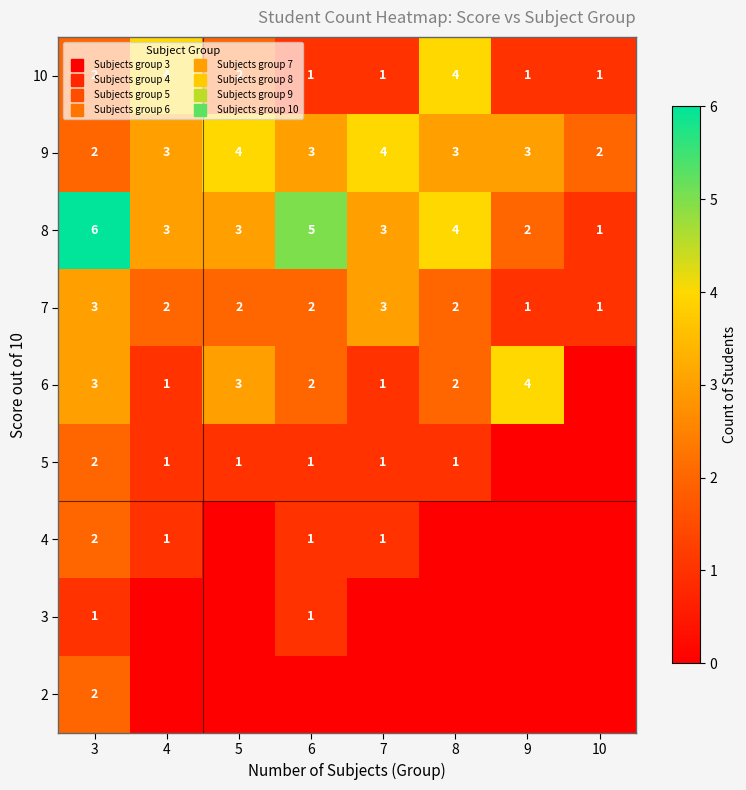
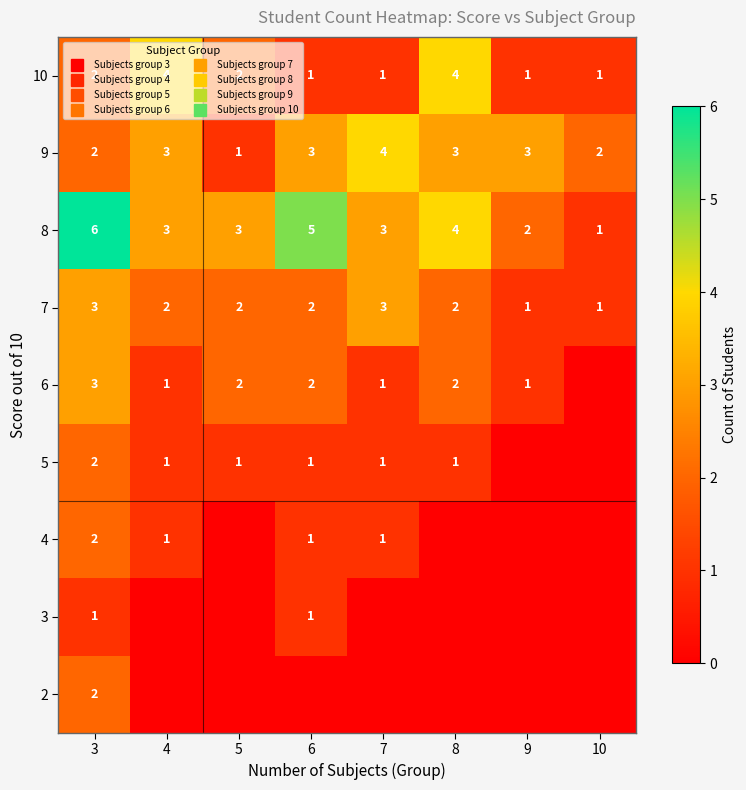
  {
    "10": {
      "6": 1,
      "7": 1,
      "8": 4,
      "9": 1,
      "10": 1
    },
    "9": {
      "3": 2,
      "4": 3,
-     "5": 4,
+     "5": 1,
      "6": 3,
      "7": 4,
      "8": 3,
      "9": 3,
      "10": 2
    },
    "8": {
      "3": 6,
      "4": 3,
      "5": 3,
      "6": 5,
      "7": 3,
      "8": 4,
      "9": 2,
      "10": 1
    },
    "7": {
      "3": 3,
      "4": 2,
      "5": 2,
      "6": 2,
      "7": 3,
      "8": 2,
      "9": 1,
      "10": 1
    },
    "6": {
      "3": 3,
      "4": 1,
-     "5": 3,
+     "5": 2,
      "6": 2,
      "7": 1,
      "8": 2,
-     "9": 4
+     "9": 1
    },
    "5": {
      "3": 2,
      "4": 1,
      "5": 1,
      "6": 1,
      "7": 1,
      "8": 1
    },
    "4": {
      "3": 2,
      "4": 1,
      "6": 1,
      "7": 1
    },
    "3": {
      "3": 1,
      "6": 1
    },
    "2": {
      "3": 2
    }
  }
